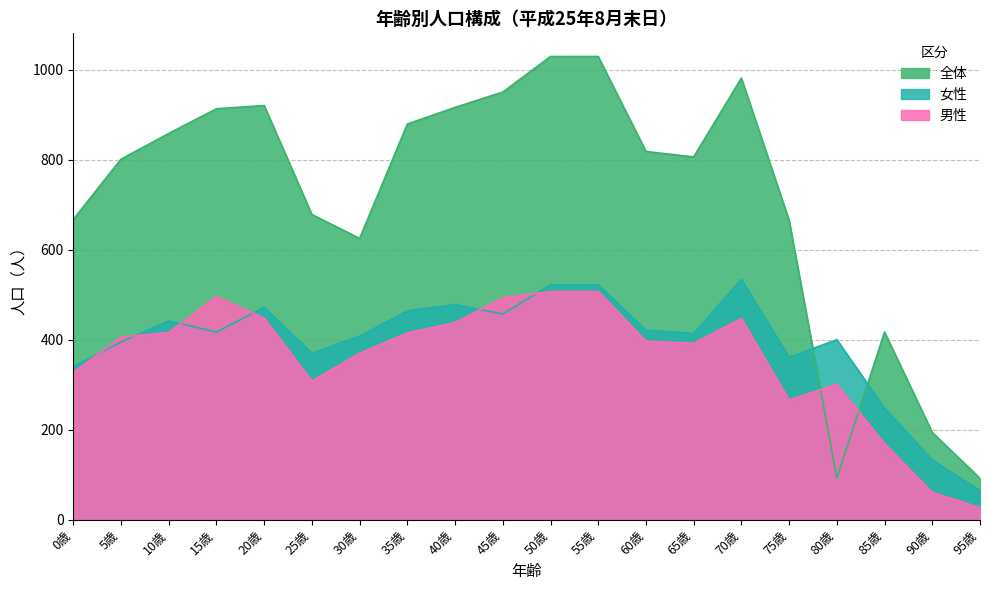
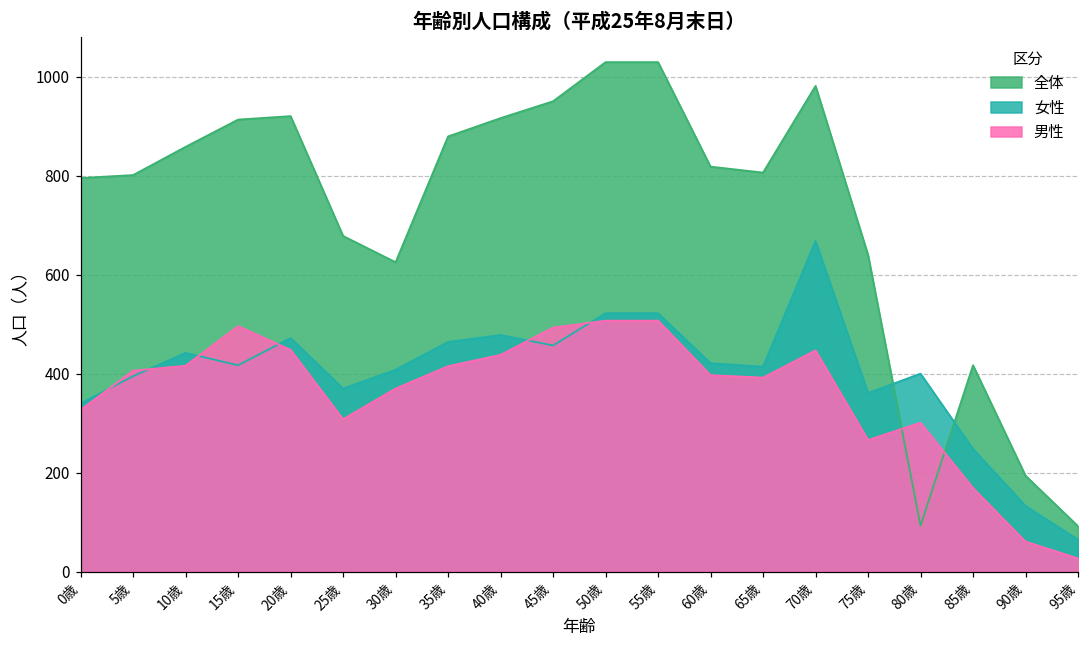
  {
    "全体": {
-     "0歳": 670,
+     "0歳": 800,
      "5歳": 800,
      "10歳": 860,
      "15歳": 910,
      "20歳": 920,
      "25歳": 680,
      "30歳": 630,
      "35歳": 880,
      "40歳": 920,
      "45歳": 950,
      "50歳": 1030,
      "55歳": 1030,
      "60歳": 820,
      "65歳": 810,
      "70歳": 980,
-     "75歳": 670,
+     "75歳": 640,
      "80歳": 90,
      "85歳": 420,
      "90歳": 190,
      "95歳": 90
    },
    "女性": {
      "0歳": 340,
      "5歳": 400,
      "10歳": 440,
      "15歳": 420,
      "20歳": 470,
      "25歳": 370,
      "30歳": 410,
      "35歳": 460,
      "40歳": 480,
      "45歳": 460,
      "50歳": 520,
      "55歳": 520,
      "60歳": 420,
      "65歳": 410,
-     "70歳": 530,
+     "70歳": 670,
      "75歳": 360,
      "80歳": 400,
      "85歳": 250,
      "90歳": 130,
      "95歳": 70
    },
    "男性": {
      "0歳": 330,
      "5歳": 410,
      "10歳": 420,
      "15歳": 500,
      "20歳": 450,
      "25歳": 310,
      "30歳": 370,
      "35歳": 420,
      "40歳": 440,
      "45歳": 490,
      "50歳": 510,
      "55歳": 510,
      "60歳": 400,
      "65歳": 390,
      "70歳": 450,
      "75歳": 270,
      "80歳": 300,
      "85歳": 170,
      "90歳": 60,
      "95歳": 30
    }
  }
